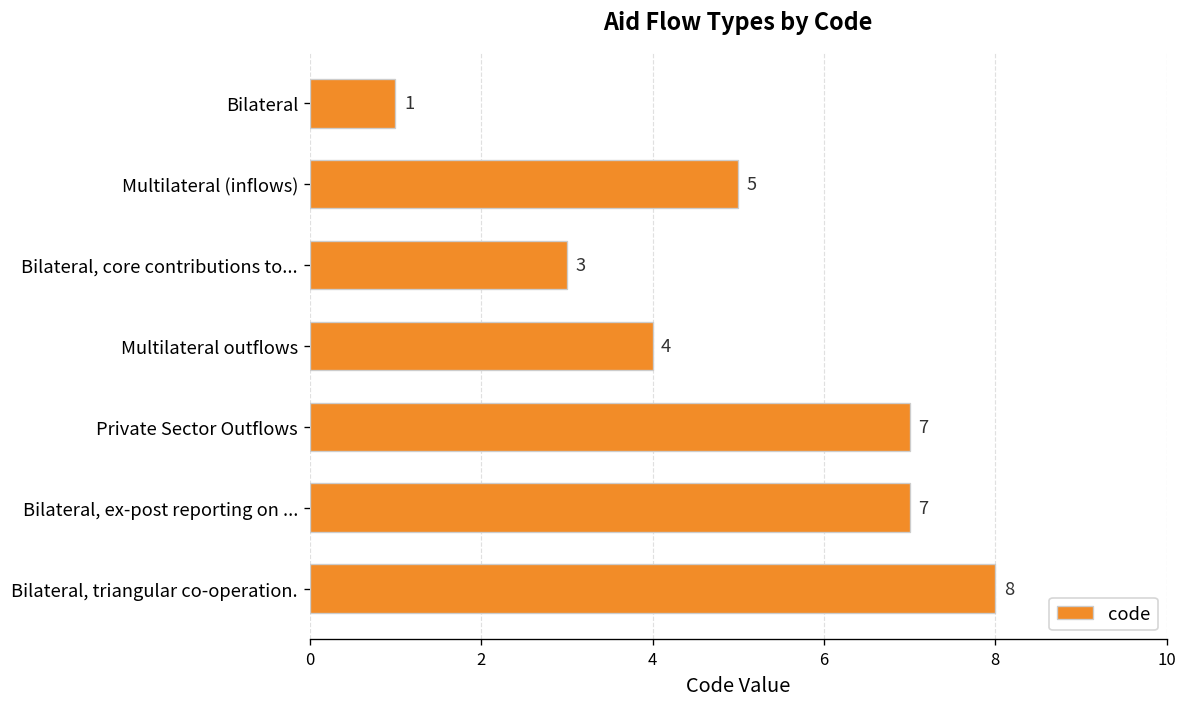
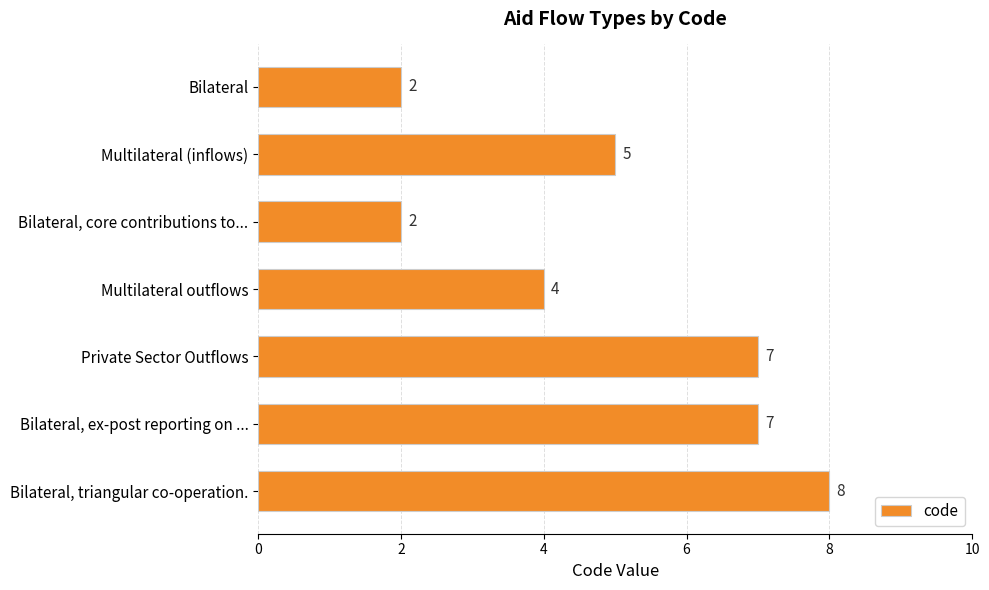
  {
-   "Bilateral": 1,
+   "Bilateral": 2,
    "Multilateral (inflows)": 5,
-   "Bilateral, core contributions to...": 3,
+   "Bilateral, core contributions to...": 2,
    "Multilateral outflows": 4,
    "Private Sector Outflows": 7,
    "Bilateral, ex-post reporting on ...": 7,
    "Bilateral, triangular co-operation.": 8
  }
